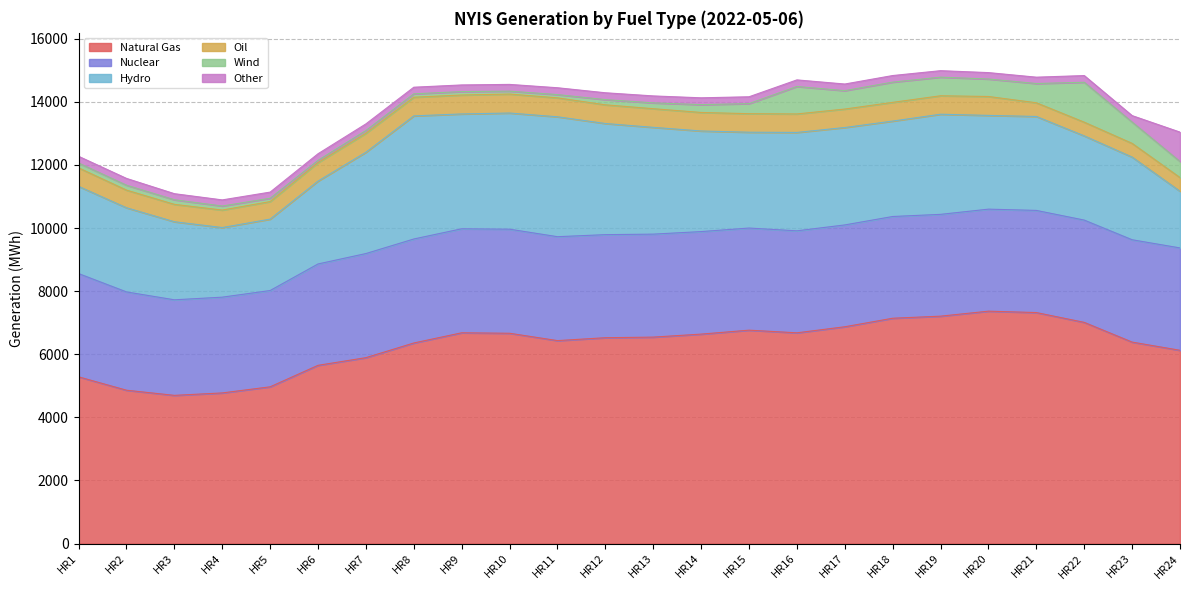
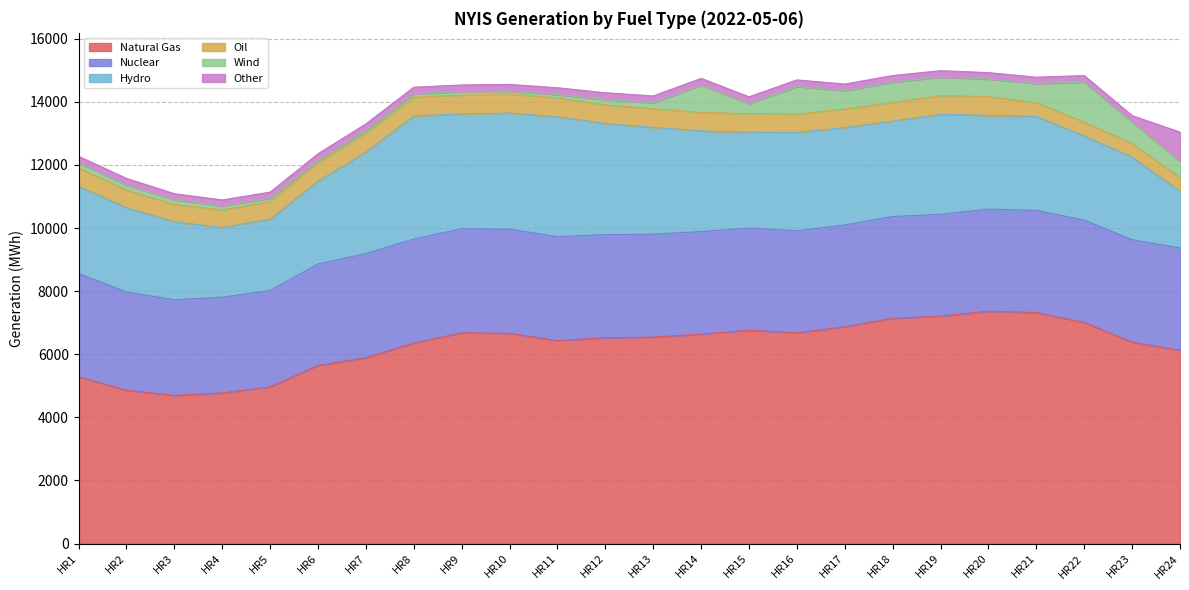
  {
    "Natural Gas": {
      "HR1": 5300,
      "HR2": 4900,
      "HR3": 4700,
      "HR4": 4800,
      "HR5": 5000,
      "HR6": 5600,
      "HR7": 5900,
      "HR8": 6400,
      "HR9": 6700,
      "HR10": 6700,
      "HR11": 6400,
      "HR12": 6500,
      "HR13": 6500,
      "HR14": 6600,
      "HR15": 6800,
      "HR16": 6700,
      "HR17": 6900,
      "HR18": 7100,
      "HR19": 7200,
      "HR20": 7400,
      "HR21": 7300,
      "HR22": 7000,
      "HR23": 6400,
      "HR24": 6100
    },
    "Nuclear": {
      "HR1": 3300,
      "HR2": 3100,
      "HR3": 3000,
      "HR4": 3000,
      "HR5": 3100,
      "HR6": 3200,
      "HR7": 3300,
      "HR8": 3300,
      "HR9": 3300,
      "HR10": 3300,
      "HR11": 3300,
      "HR12": 3300,
      "HR13": 3300,
      "HR14": 3200,
      "HR15": 3200,
      "HR16": 3200,
      "HR17": 3200,
      "HR18": 3200,
      "HR19": 3200,
      "HR20": 3200,
      "HR21": 3200,
      "HR22": 3200,
      "HR23": 3200,
      "HR24": 3200
    },
    "Hydro": {
      "HR1": 2800,
      "HR2": 2700,
      "HR3": 2500,
      "HR4": 2200,
      "HR5": 2300,
      "HR6": 2600,
      "HR7": 3200,
      "HR8": 3900,
      "HR9": 3600,
      "HR10": 3700,
      "HR11": 3800,
      "HR12": 3500,
      "HR13": 3400,
      "HR14": 3200,
      "HR15": 3000,
      "HR16": 3100,
      "HR17": 3100,
      "HR18": 3000,
      "HR19": 3200,
      "HR20": 3000,
      "HR21": 3000,
      "HR22": 2700,
      "HR23": 2600,
      "HR24": 1800
    },
    "Oil": {
      "HR1": 600,
      "HR2": 600,
      "HR3": 600,
      "HR4": 600,
      "HR5": 600,
      "HR7": 600,
      "HR8": 600,
      "HR9": 600,
      "HR10": 600,
      "HR11": 600,
      "HR12": 600,
      "HR13": 600,
      "HR14": 600,
      "HR15": 600,
      "HR16": 600,
      "HR17": 600,
      "HR18": 600,
      "HR19": 600,
      "HR20": 600,
      "HR21": 400,
      "HR22": 400,
      "HR23": 400,
      "HR24": 400
    },
    "Wind": {
      "HR1": 200,
      "HR2": 200,
      "HR3": 100,
      "HR4": 100,
      "HR5": 100,
      "HR7": 100,
      "HR8": 100,
      "HR9": 100,
      "HR10": 100,
      "HR11": 100,
      "HR12": 200,
      "HR13": 200,
-     "HR14": 200,
+     "HR14": 900,
      "HR15": 300,
      "HR16": 900,
      "HR17": 600,
      "HR18": 600,
      "HR19": 600,
      "HR20": 600,
      "HR21": 600,
      "HR22": 1300,
      "HR23": 700,
      "HR24": 500
    },
    "Other": {
      "HR1": 200,
      "HR2": 200,
      "HR3": 200,
      "HR4": 200,
      "HR5": 200,
      "HR6": 200,
      "HR7": 200,
      "HR8": 200,
      "HR9": 200,
      "HR10": 200,
      "HR11": 200,
      "HR12": 200,
      "HR13": 200,
      "HR14": 200,
      "HR15": 200,
      "HR16": 200,
      "HR17": 200,
      "HR18": 200,
      "HR19": 200,
      "HR20": 200,
      "HR21": 200,
      "HR22": 200,
      "HR23": 200,
      "HR24": 900
    }
  }
